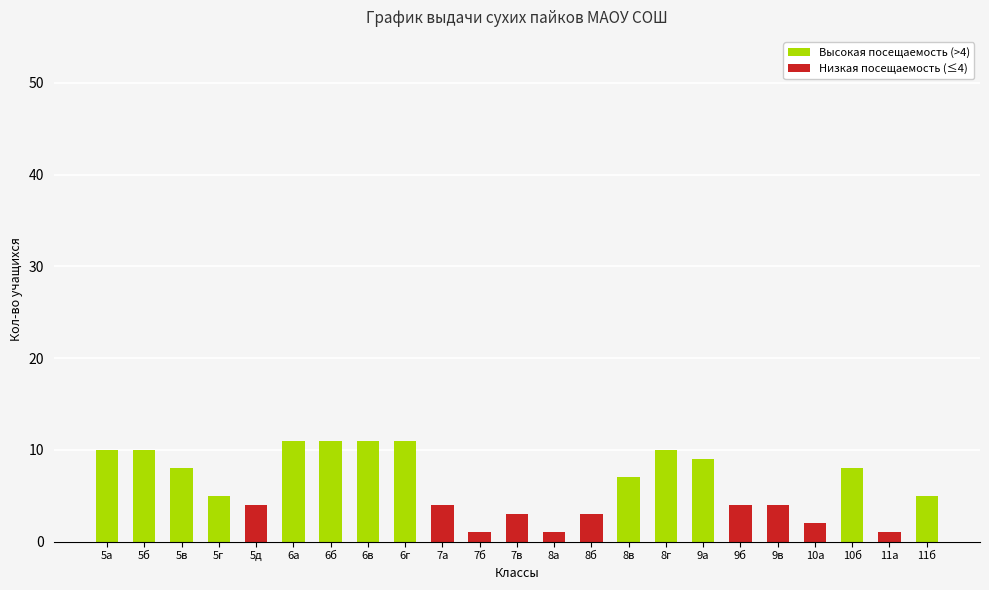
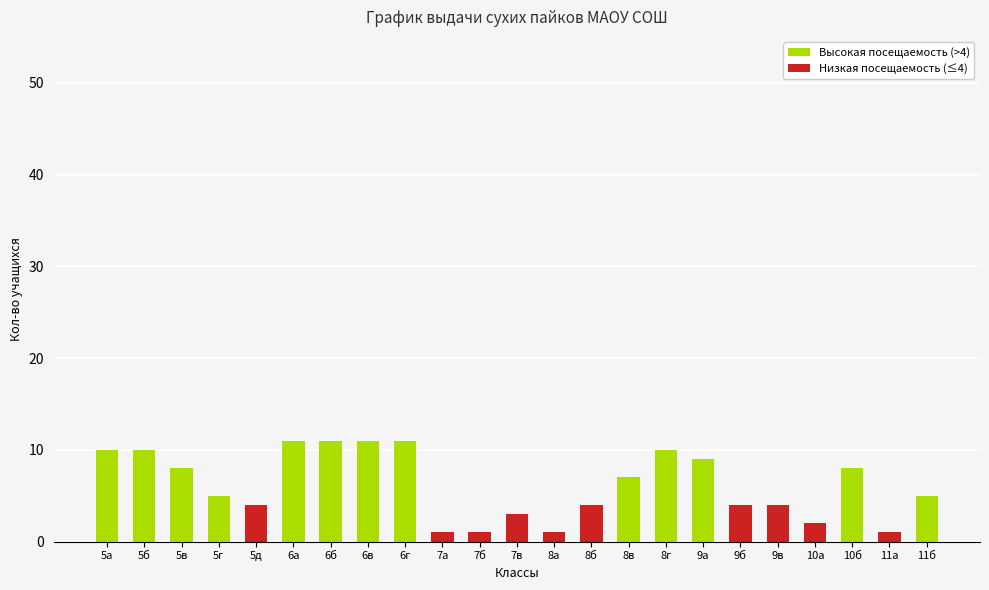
  {
    "5а": 10,
    "5б": 10,
    "5в": 8,
    "5г": 5,
    "5д": 4,
    "6а": 11,
    "6б": 11,
    "6в": 11,
    "6г": 11,
-   "7а": 4,
+   "7а": 1,
    "7б": 1,
    "7в": 3,
    "8а": 1,
-   "8б": 3,
+   "8б": 4,
    "8в": 7,
    "8г": 10,
    "9а": 9,
    "9б": 4,
    "9в": 4,
    "10а": 2,
    "10б": 8,
    "11а": 1,
    "11б": 5
  }
